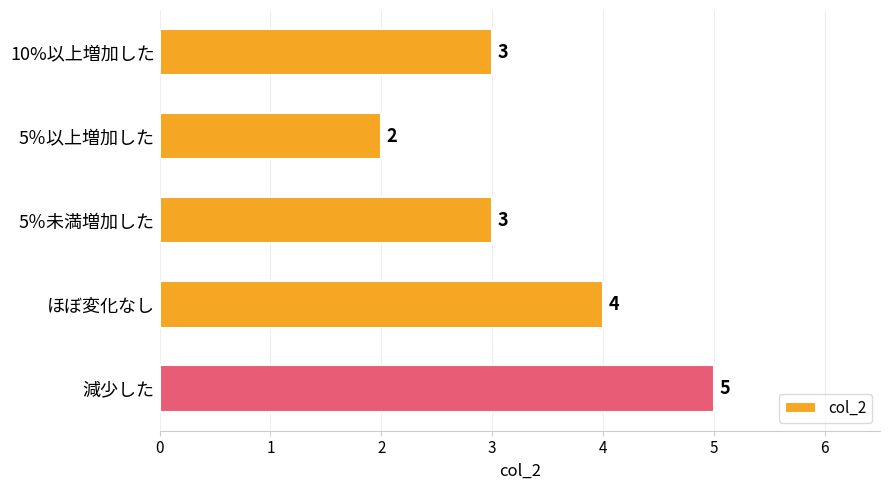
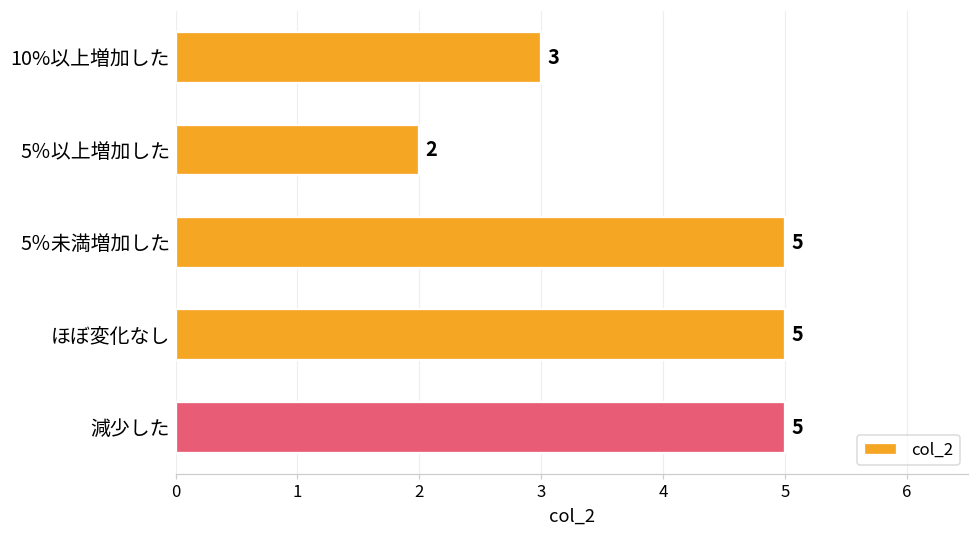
  {
    "10%以上増加した": 3,
    "5％以上増加した": 2,
-   "5％未満増加した": 3,
-   "ほぼ変化なし": 4,
+   "5％未満増加した": 5,
+   "ほぼ変化なし": 5,
    "減少した": 5
  }
